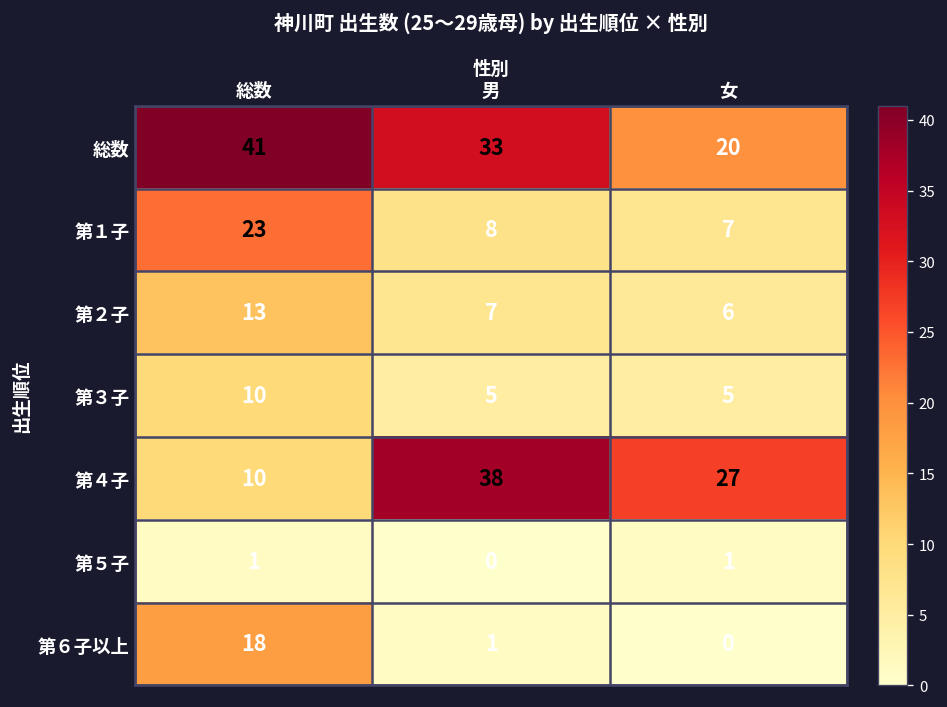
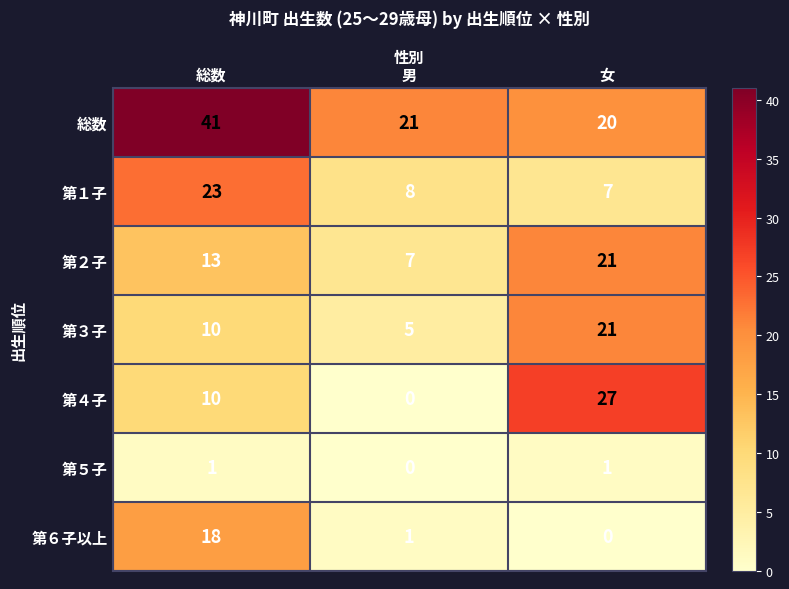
  {
    "総数": {
      "総数": 41,
-     "男": 33,
+     "男": 21,
      "女": 20
    },
    "第１子": {
      "総数": 23,
      "男": 8,
      "女": 7
    },
    "第２子": {
      "総数": 13,
      "男": 7,
-     "女": 6
+     "女": 21
    },
    "第３子": {
      "総数": 10,
      "男": 5,
-     "女": 5
+     "女": 21
    },
    "第４子": {
      "総数": 10,
-     "男": 38,
+     "男": 0,
      "女": 27
    },
    "第５子": {
      "総数": 1,
      "男": 0,
      "女": 1
    },
    "第６子以上": {
      "総数": 18,
      "男": 1,
      "女": 0
    }
  }
